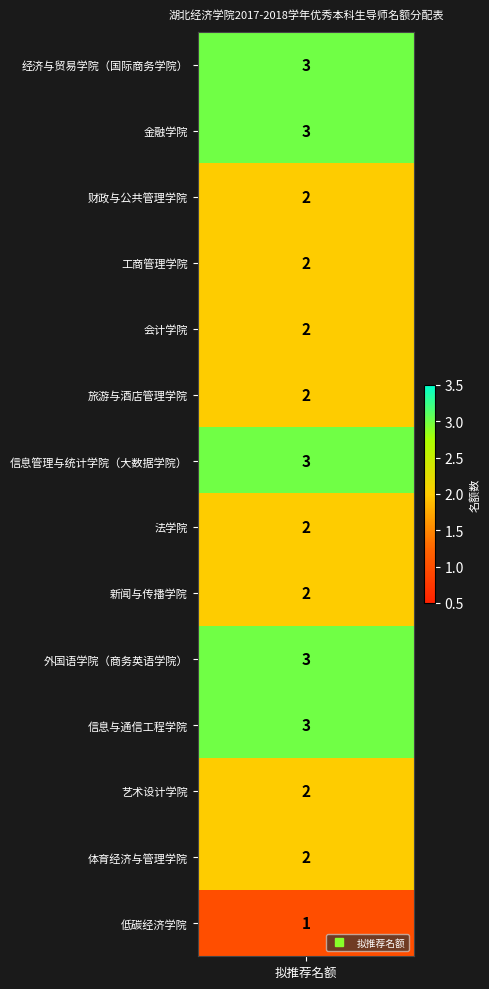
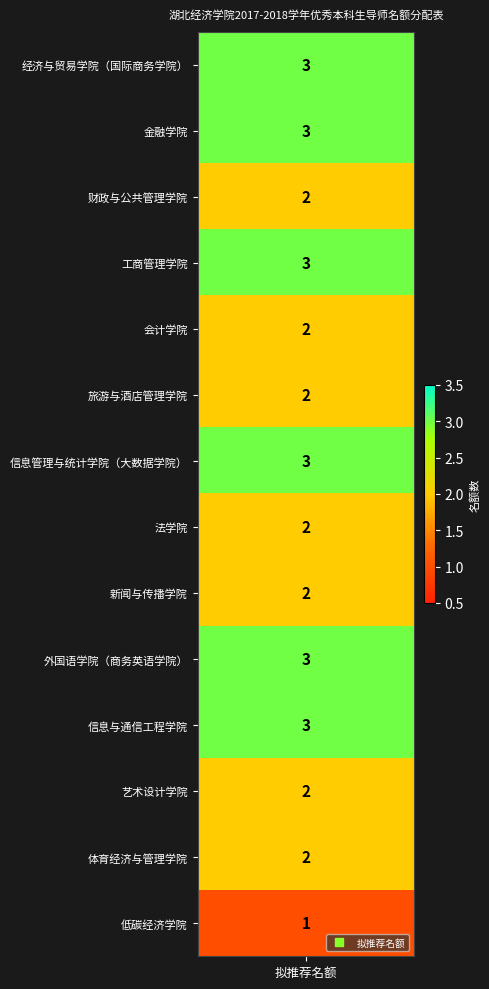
  {
    "经济与贸易学院（国际商务学院）": {
      "拟推荐名额": 3
    },
    "金融学院": {
      "拟推荐名额": 3
    },
    "财政与公共管理学院": {
      "拟推荐名额": 2
    },
    "工商管理学院": {
-     "拟推荐名额": 2
+     "拟推荐名额": 3
    },
    "会计学院": {
      "拟推荐名额": 2
    },
    "旅游与酒店管理学院": {
      "拟推荐名额": 2
    },
    "信息管理与统计学院（大数据学院）": {
      "拟推荐名额": 3
    },
    "法学院": {
      "拟推荐名额": 2
    },
    "新闻与传播学院": {
      "拟推荐名额": 2
    },
    "外国语学院（商务英语学院）": {
      "拟推荐名额": 3
    },
    "信息与通信工程学院": {
      "拟推荐名额": 3
    },
    "艺术设计学院": {
      "拟推荐名额": 2
    },
    "体育经济与管理学院": {
      "拟推荐名额": 2
    },
    "低碳经济学院": {
      "拟推荐名额": 1
    }
  }
